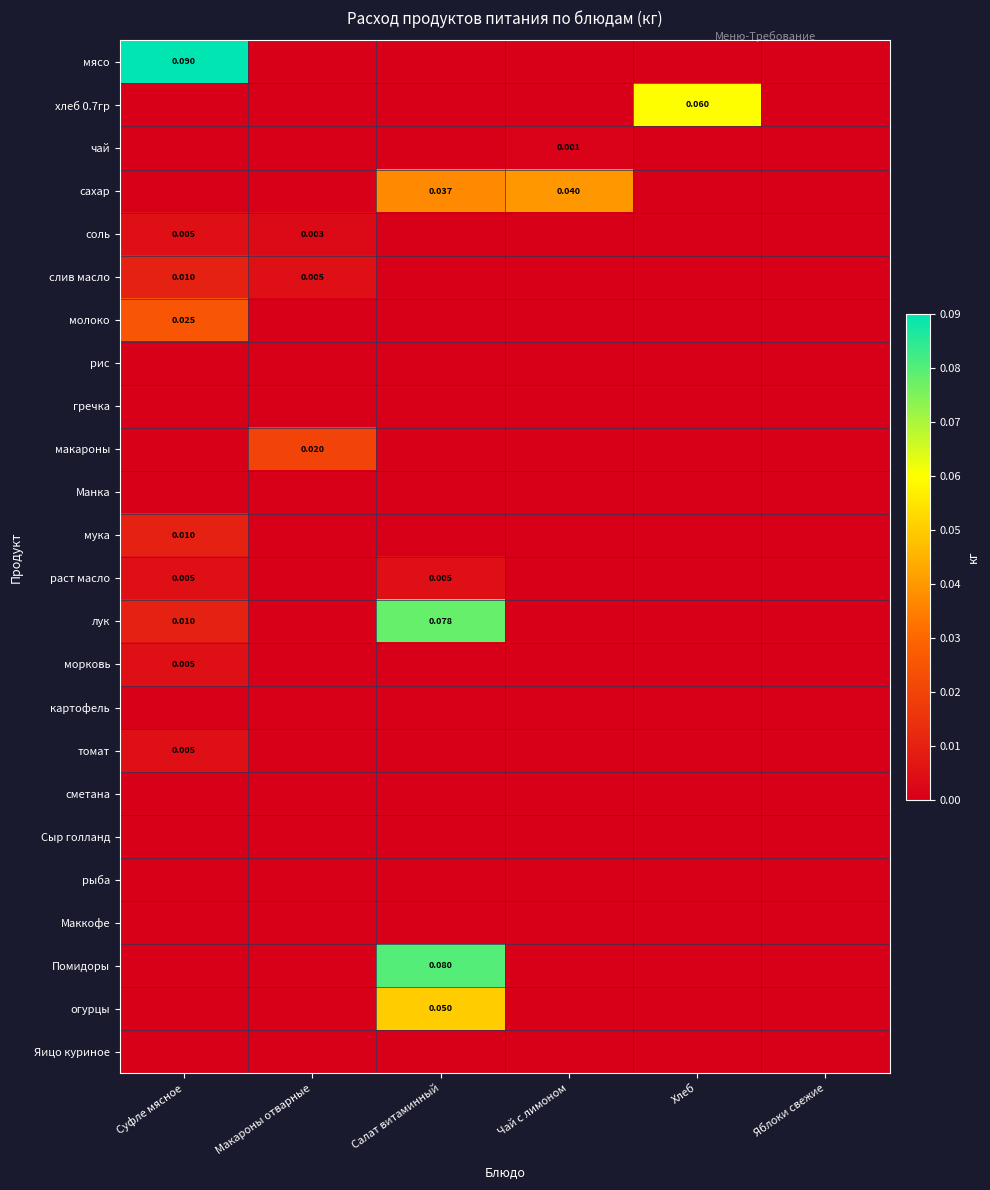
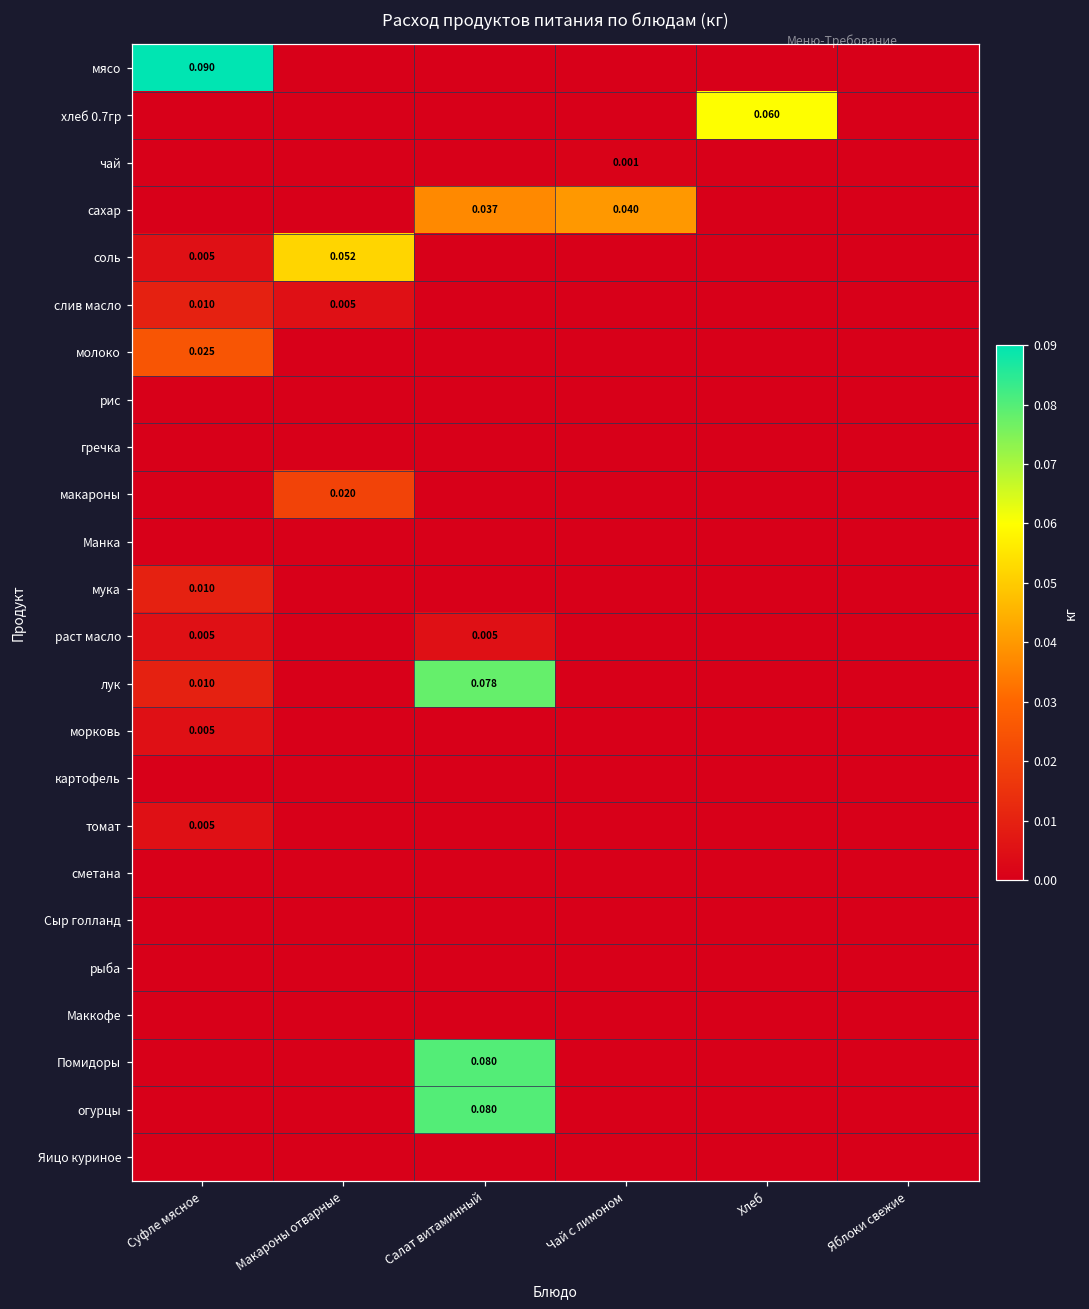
  {
    "мясо": {
      "Суфле мясное": 0.090
    },
    "хлеб 0.7гр": {
      "Хлеб": 0.060
    },
    "чай": {
      "Чай с лимоном": 0.001
    },
    "сахар": {
      "Салат витаминный": 0.037,
      "Чай с лимоном": 0.040
    },
    "соль": {
      "Суфле мясное": 0.005,
-     "Макароны отварные": 0.003
+     "Макароны отварные": 0.052
    },
    "слив масло": {
      "Суфле мясное": 0.010,
      "Макароны отварные": 0.005
    },
    "молоко": {
      "Суфле мясное": 0.025
    },
    "макароны": {
      "Макароны отварные": 0.020
    },
    "мука": {
      "Суфле мясное": 0.010
    },
    "раст масло": {
      "Суфле мясное": 0.005,
      "Салат витаминный": 0.005
    },
    "лук": {
      "Суфле мясное": 0.010,
      "Салат витаминный": 0.078
    },
    "морковь": {
      "Суфле мясное": 0.005
    },
    "томат": {
      "Суфле мясное": 0.005
    },
    "Помидоры": {
      "Салат витаминный": 0.080
    },
    "огурцы": {
-     "Салат витаминный": 0.050
+     "Салат витаминный": 0.080
    }
  }
